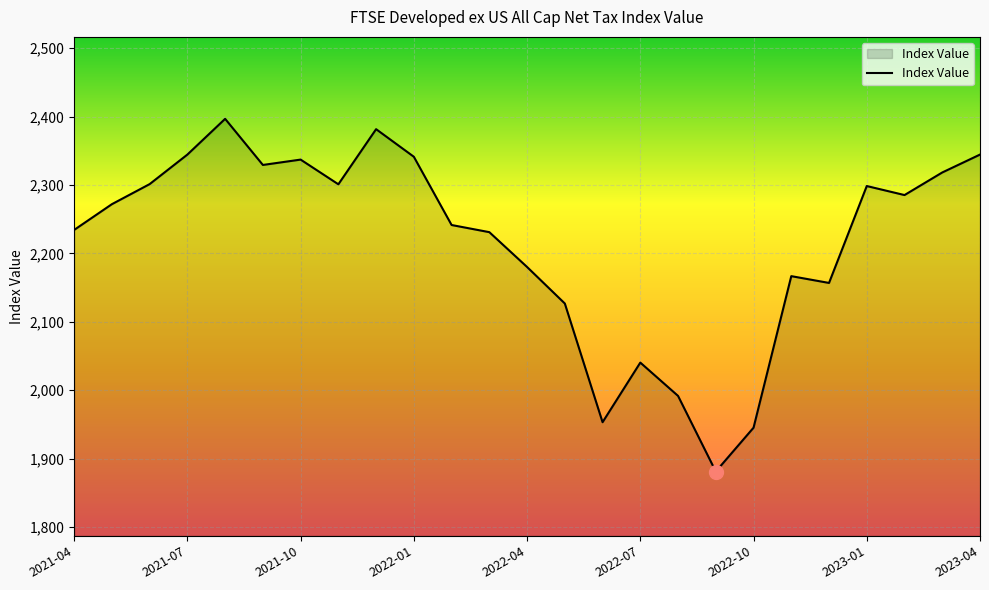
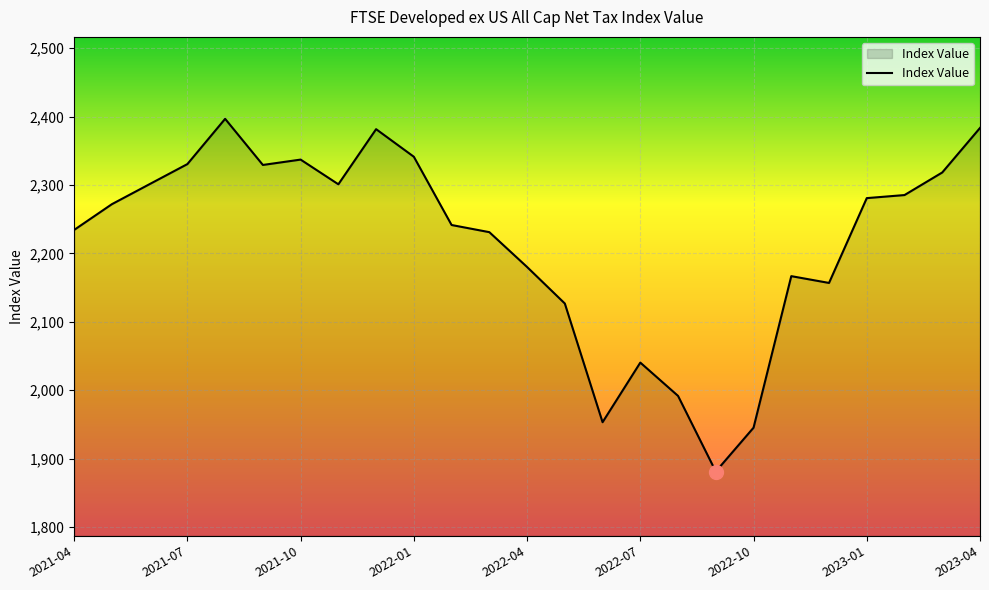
  {
    "Index Value": {
      "2021-04": "2,230",
-     "2021-07": "2,340",
+     "2021-07": "2,330",
      "2021-10": "2,340",
      "2022-01": "2,340",
      "2022-04": "2,180",
      "2022-07": "2,040",
      "2022-10": "1,950",
-     "2023-01": "2,300",
-     "2023-04": "2,340"
+     "2023-01": "2,280",
+     "2023-04": "2,380"
    }
  }
